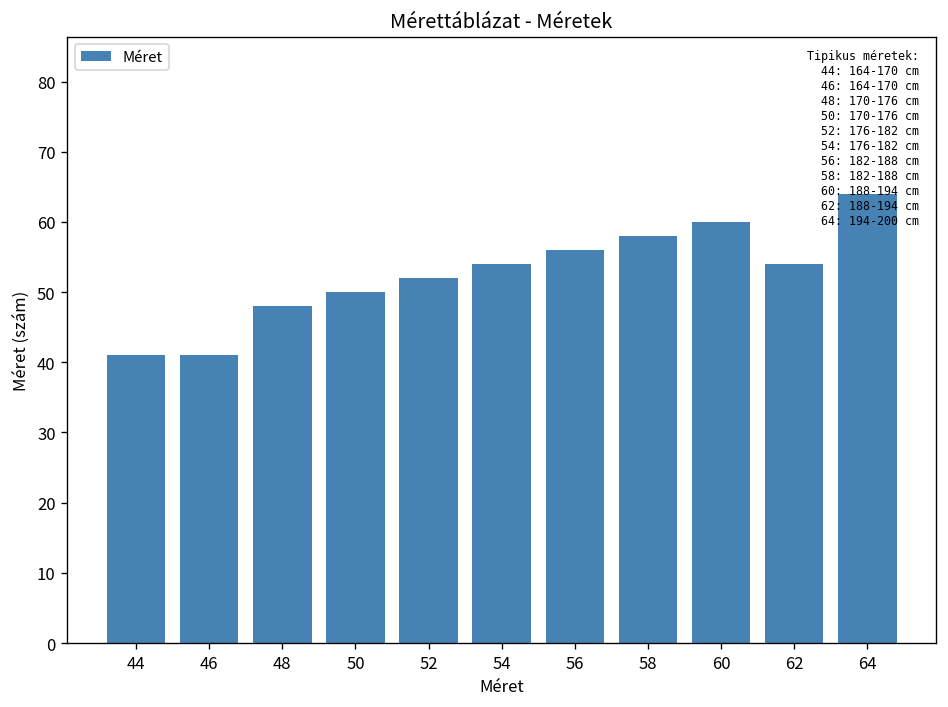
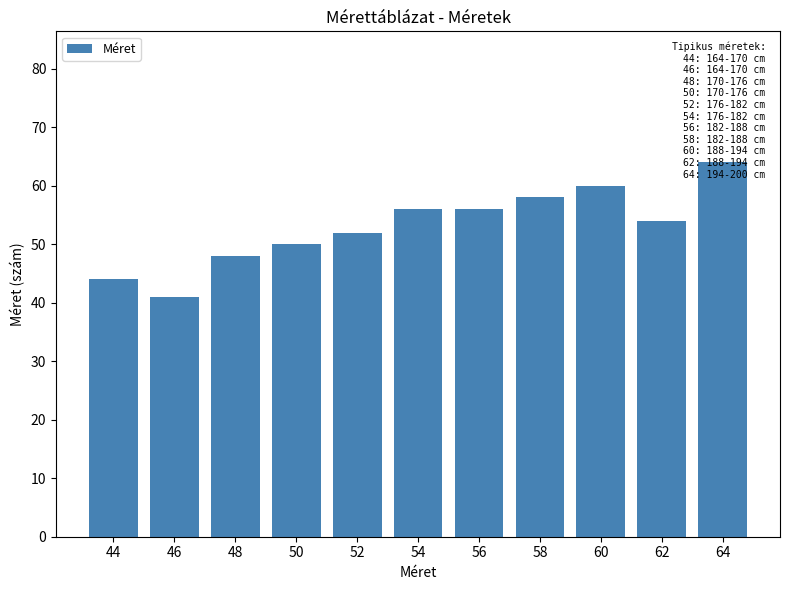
  {
-   "44": 41,
+   "44": 44,
    "46": 41,
    "48": 48,
    "50": 50,
    "52": 52,
-   "54": 54,
+   "54": 56,
    "56": 56,
    "58": 58,
    "60": 60,
    "62": 54
  }
